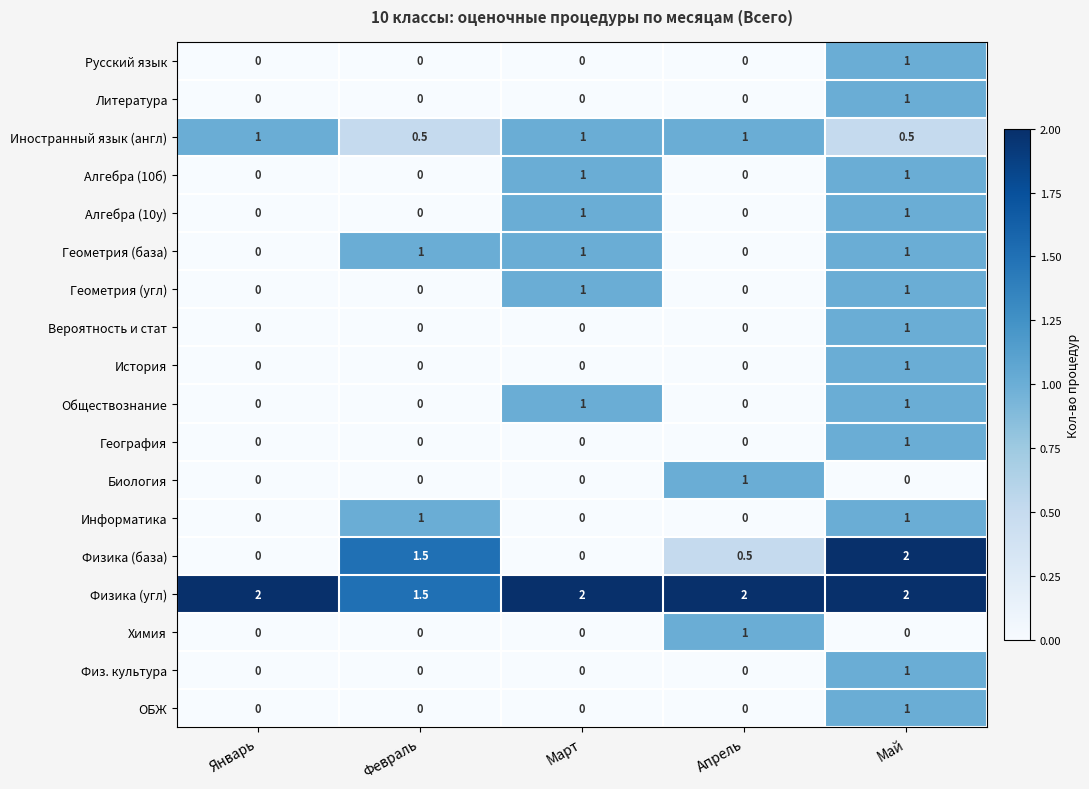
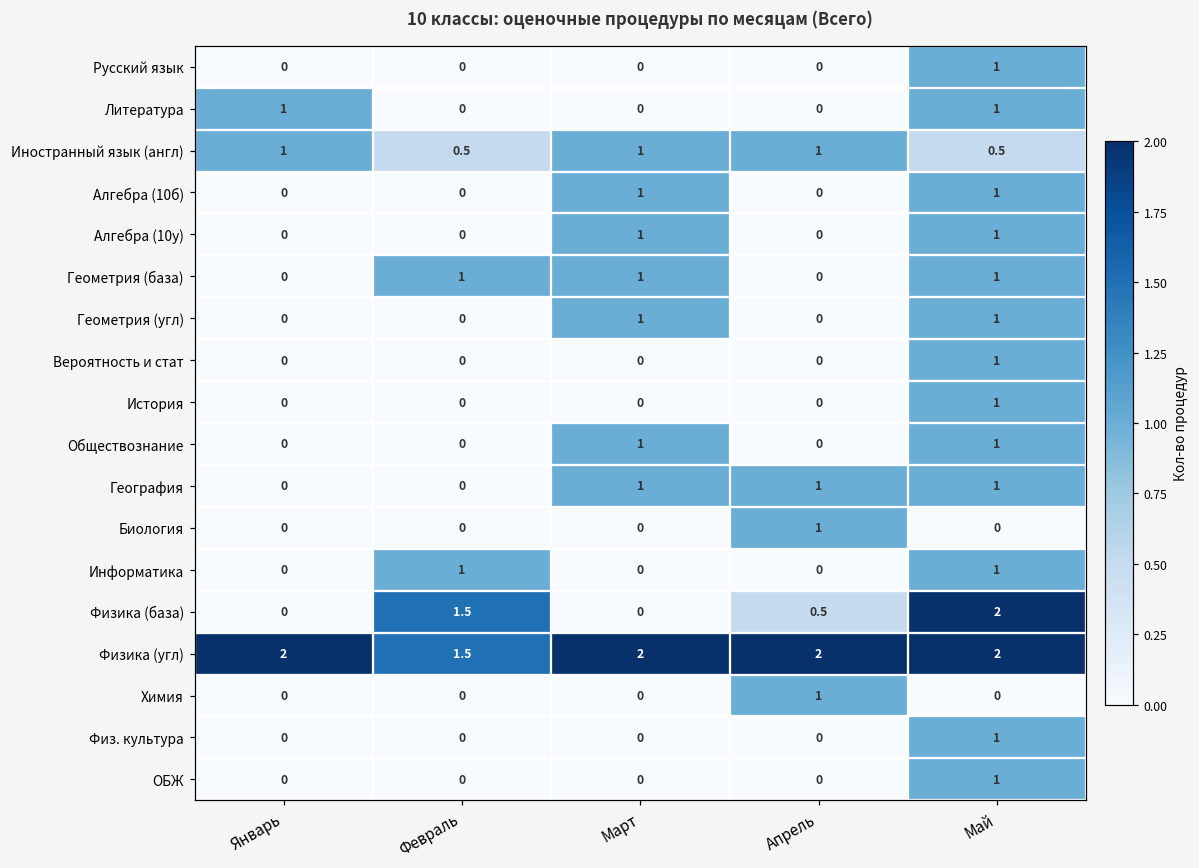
  {
    "Русский язык": {
      "Январь": 0,
      "Февраль": 0,
      "Март": 0,
      "Апрель": 0,
      "Май": 1
    },
    "Литература": {
-     "Январь": 0,
+     "Январь": 1,
      "Февраль": 0,
      "Март": 0,
      "Апрель": 0,
      "Май": 1
    },
    "Иностранный язык (англ)": {
      "Январь": 1,
      "Февраль": 0.5,
      "Март": 1,
      "Апрель": 1,
      "Май": 0.5
    },
    "Алгебра (10б)": {
      "Январь": 0,
      "Февраль": 0,
      "Март": 1,
      "Апрель": 0,
      "Май": 1
    },
    "Алгебра (10у)": {
      "Январь": 0,
      "Февраль": 0,
      "Март": 1,
      "Апрель": 0,
      "Май": 1
    },
    "Геометрия (база)": {
      "Январь": 0,
      "Февраль": 1,
      "Март": 1,
      "Апрель": 0,
      "Май": 1
    },
    "Геометрия (угл)": {
      "Январь": 0,
      "Февраль": 0,
      "Март": 1,
      "Апрель": 0,
      "Май": 1
    },
    "Вероятность и стат": {
      "Январь": 0,
      "Февраль": 0,
      "Март": 0,
      "Апрель": 0,
      "Май": 1
    },
    "История": {
      "Январь": 0,
      "Февраль": 0,
      "Март": 0,
      "Апрель": 0,
      "Май": 1
    },
    "Обществознание": {
      "Январь": 0,
      "Февраль": 0,
      "Март": 1,
      "Апрель": 0,
      "Май": 1
    },
    "География": {
      "Январь": 0,
      "Февраль": 0,
-     "Март": 0,
-     "Апрель": 0,
+     "Март": 1,
+     "Апрель": 1,
      "Май": 1
    },
    "Биология": {
      "Январь": 0,
      "Февраль": 0,
      "Март": 0,
      "Апрель": 1,
      "Май": 0
    },
    "Информатика": {
      "Январь": 0,
      "Февраль": 1,
      "Март": 0,
      "Апрель": 0,
      "Май": 1
    },
    "Физика (база)": {
      "Январь": 0,
      "Февраль": 1.5,
      "Март": 0,
      "Апрель": 0.5,
      "Май": 2
    },
    "Физика (угл)": {
      "Январь": 2,
      "Февраль": 1.5,
      "Март": 2,
      "Апрель": 2,
      "Май": 2
    },
    "Химия": {
      "Январь": 0,
      "Февраль": 0,
      "Март": 0,
      "Апрель": 1,
      "Май": 0
    },
    "Физ. культура": {
      "Январь": 0,
      "Февраль": 0,
      "Март": 0,
      "Апрель": 0,
      "Май": 1
    },
    "ОБЖ": {
      "Январь": 0,
      "Февраль": 0,
      "Март": 0,
      "Апрель": 0,
      "Май": 1
    }
  }
